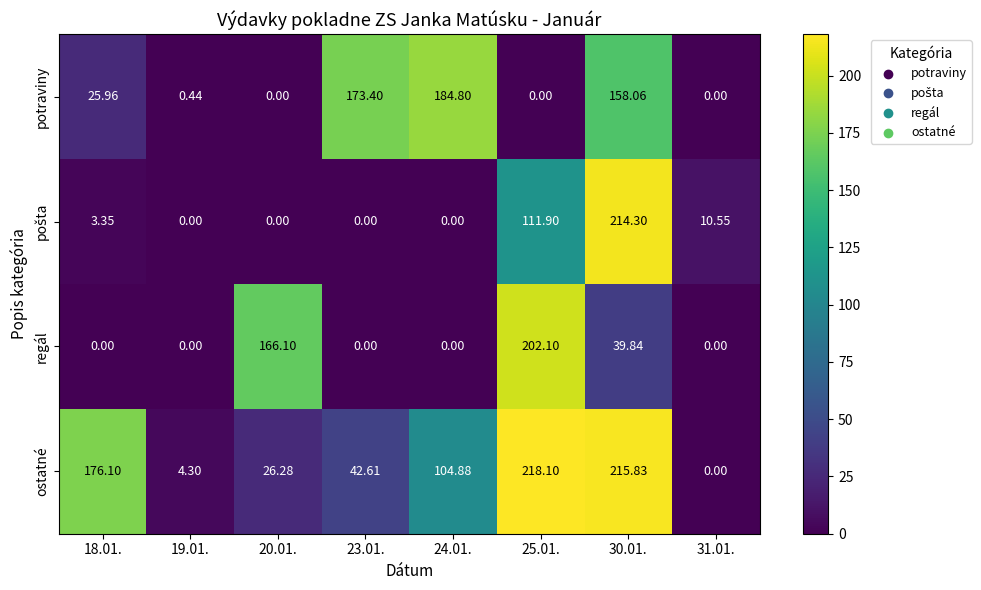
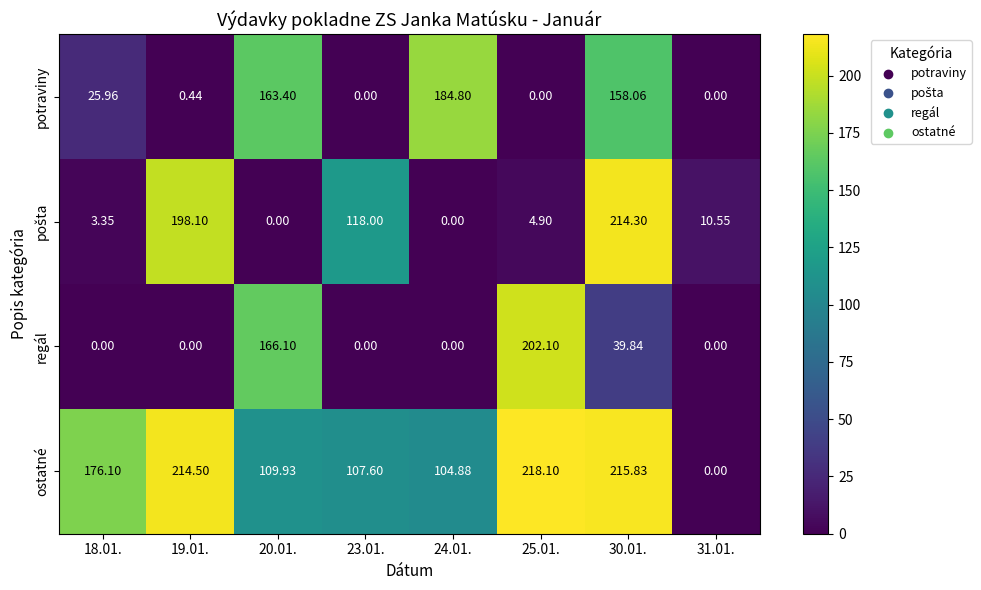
  {
    "potraviny": {
      "18.01.": 25.96,
      "19.01.": 0.44,
-     "20.01.": 0.00,
-     "23.01.": 173.40,
+     "20.01.": 163.40,
+     "23.01.": 0.00,
      "24.01.": 184.80,
      "25.01.": 0.00,
      "30.01.": 158.06,
      "31.01.": 0.00
    },
    "pošta": {
      "18.01.": 3.35,
-     "19.01.": 0.00,
+     "19.01.": 198.10,
      "20.01.": 0.00,
-     "23.01.": 0.00,
+     "23.01.": 118.00,
      "24.01.": 0.00,
-     "25.01.": 111.90,
+     "25.01.": 4.90,
      "30.01.": 214.30,
      "31.01.": 10.55
    },
    "regál": {
      "18.01.": 0.00,
      "19.01.": 0.00,
      "20.01.": 166.10,
      "23.01.": 0.00,
      "24.01.": 0.00,
      "25.01.": 202.10,
      "30.01.": 39.84,
      "31.01.": 0.00
    },
    "ostatné": {
      "18.01.": 176.10,
-     "19.01.": 4.30,
-     "20.01.": 26.28,
-     "23.01.": 42.61,
+     "19.01.": 214.50,
+     "20.01.": 109.93,
+     "23.01.": 107.60,
      "24.01.": 104.88,
      "25.01.": 218.10,
      "30.01.": 215.83,
      "31.01.": 0.00
    }
  }
